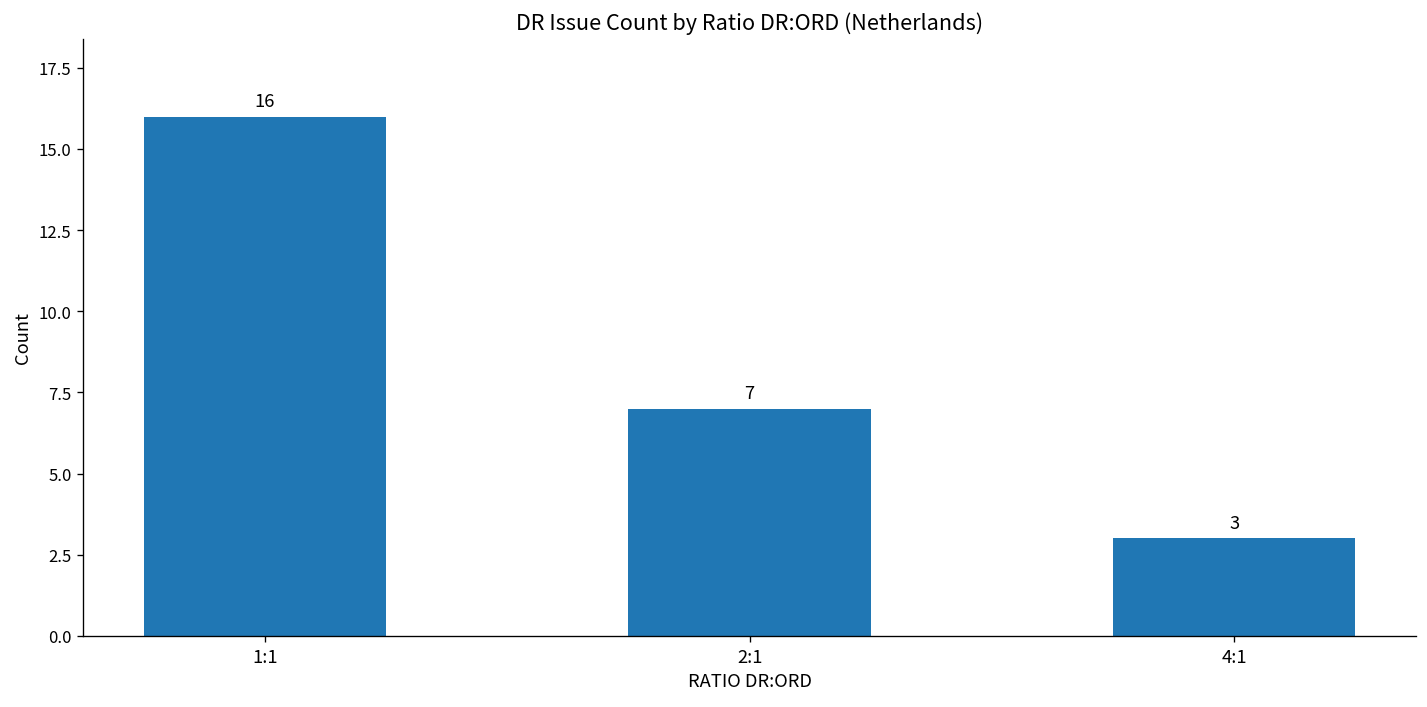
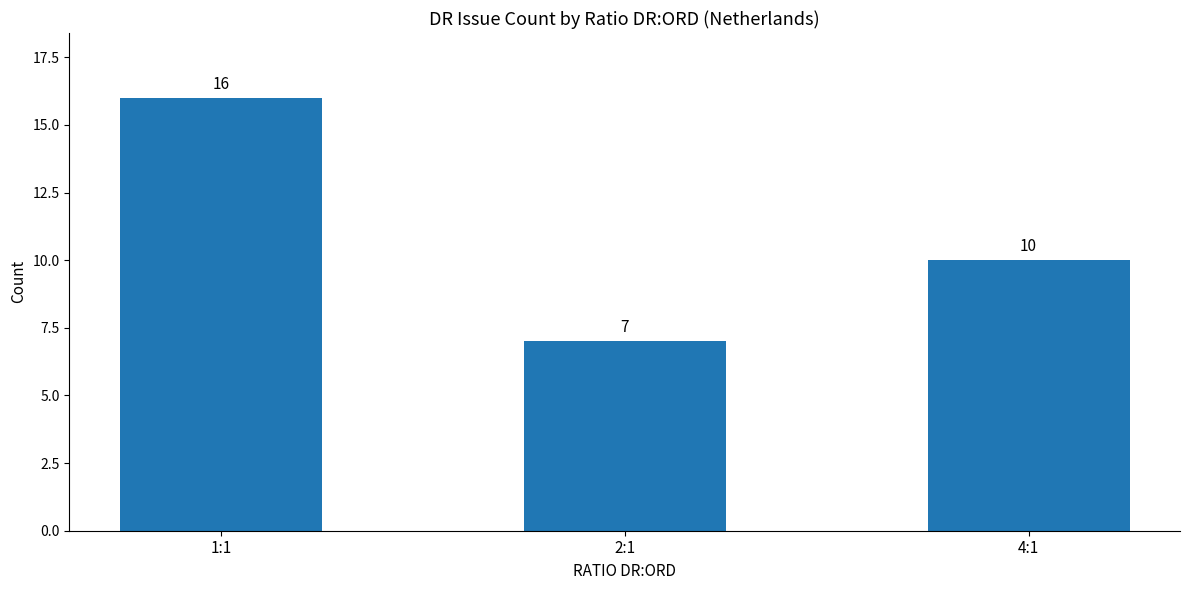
  {
    "1:1": 16,
    "2:1": 7,
-   "4:1": 3
+   "4:1": 10
  }
